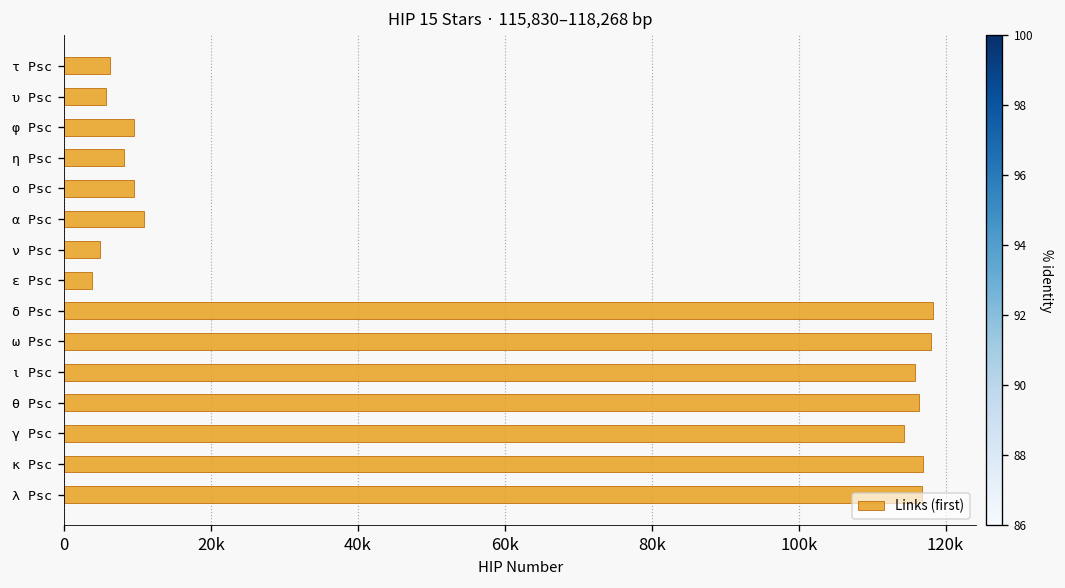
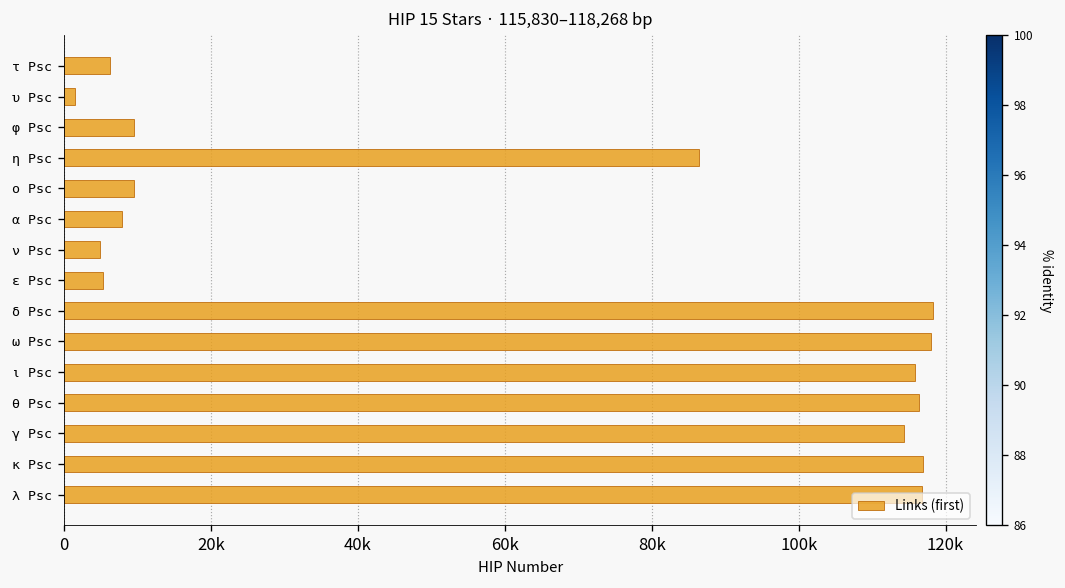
  {
    "τ Psc": 6000,
-   "υ Psc": 6000,
+   "υ Psc": 1000,
    "φ Psc": 10000,
-   "η Psc": 8000,
+   "η Psc": 86000,
    "o Psc": 9000,
-   "α Psc": 11000,
+   "α Psc": 8000,
    "ν Psc": 5000,
-   "ε Psc": 4000,
+   "ε Psc": 5000,
    "δ Psc": 118000,
    "ω Psc": 118000,
    "ι Psc": 116000,
    "θ Psc": 116000,
    "γ Psc": 114000,
    "κ Psc": 117000,
    "λ Psc": 117000
  }
